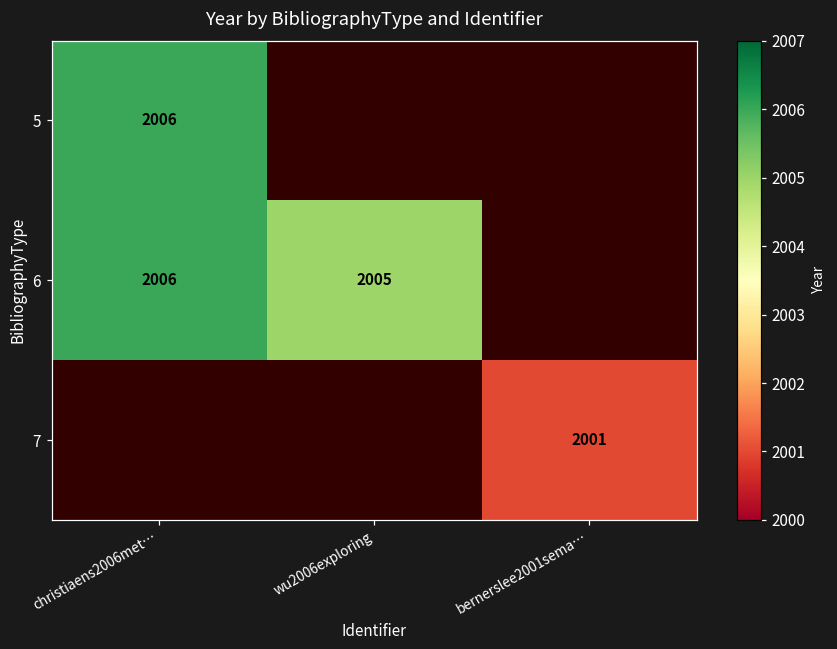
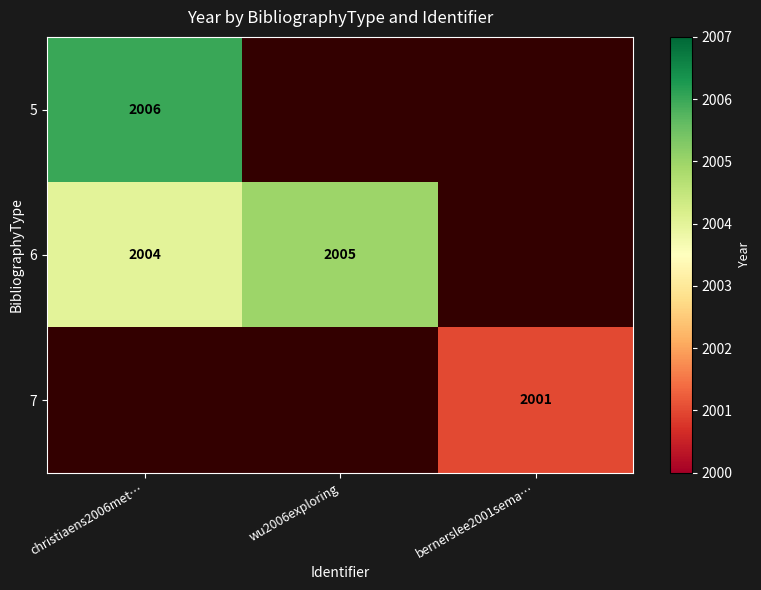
  {
    "5": {
      "christiaens2006met…": 2006
    },
    "6": {
-     "christiaens2006met…": 2006,
+     "christiaens2006met…": 2004,
      "wu2006exploring": 2005
    },
    "7": {
      "bernerslee2001sema…": 2001
    }
  }
